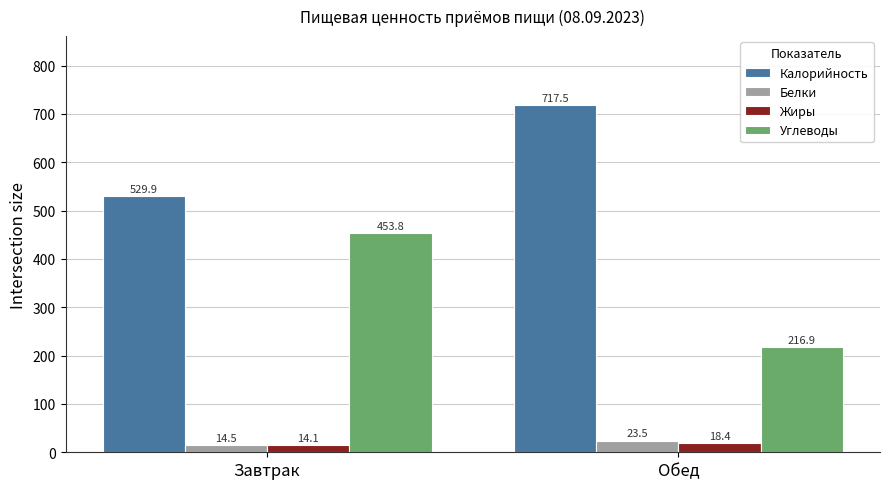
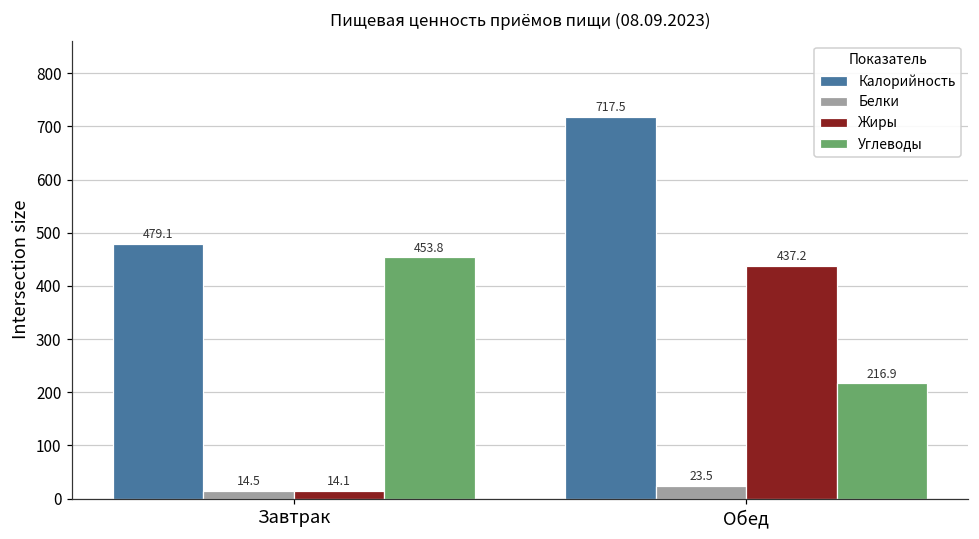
  {
    "Калорийность": {
-     "Завтрак": 529.9,
+     "Завтрак": 479.1,
      "Обед": 717.5
    },
    "Белки": {
      "Завтрак": 14.5,
      "Обед": 23.5
    },
    "Жиры": {
      "Завтрак": 14.1,
-     "Обед": 18.4
+     "Обед": 437.2
    },
    "Углеводы": {
      "Завтрак": 453.8,
      "Обед": 216.9
    }
  }
